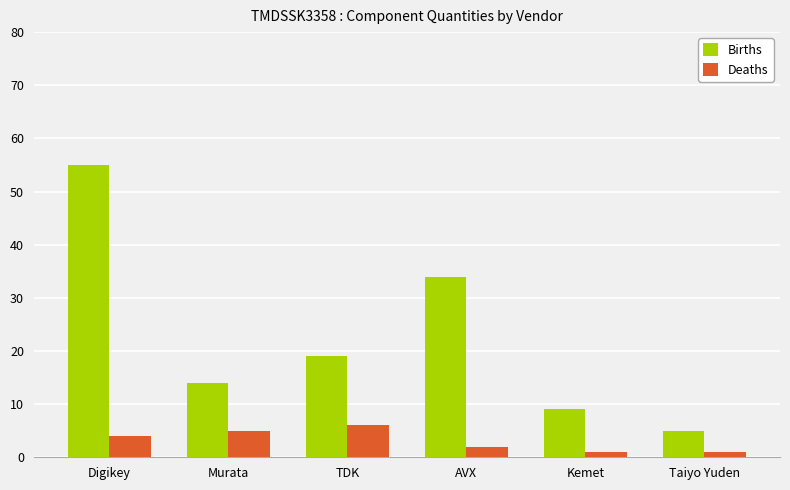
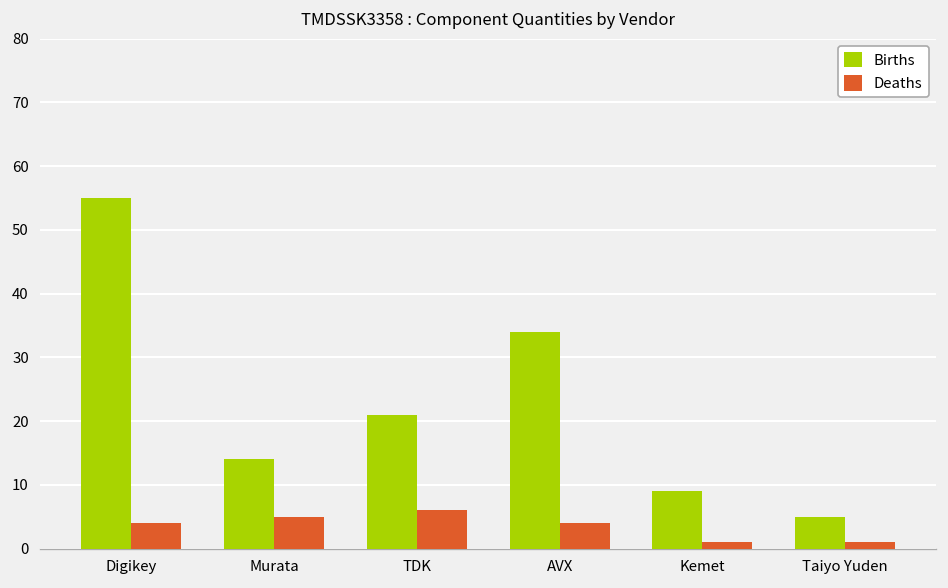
  {
    "Births": {
      "Digikey": 55,
      "Murata": 14,
-     "TDK": 19,
+     "TDK": 21,
      "AVX": 34,
      "Kemet": 9,
      "Taiyo Yuden": 5
    },
    "Deaths": {
      "Digikey": 4,
      "Murata": 5,
      "TDK": 6,
-     "AVX": 2,
+     "AVX": 4,
      "Kemet": 1,
      "Taiyo Yuden": 1
    }
  }
